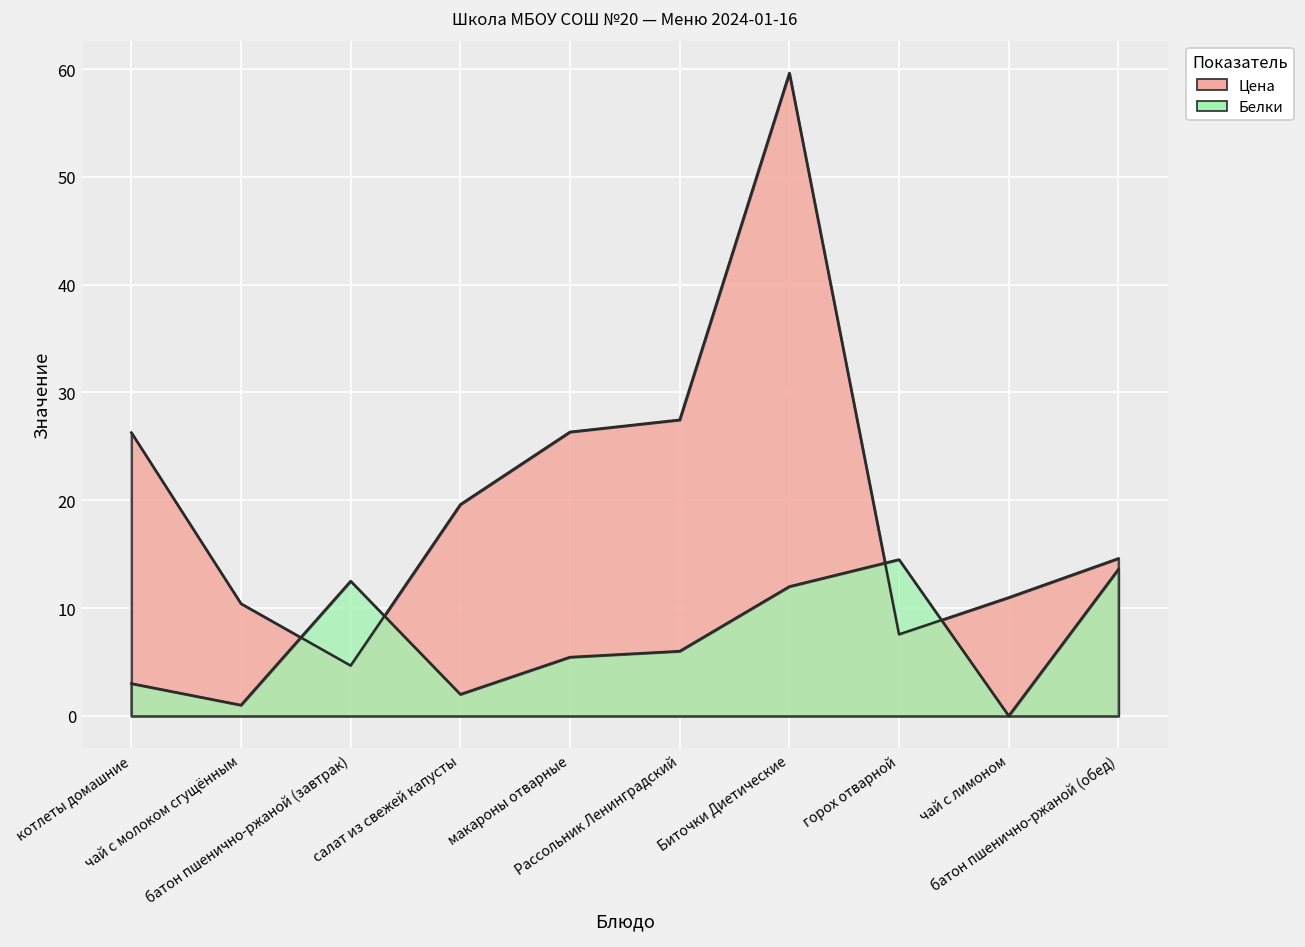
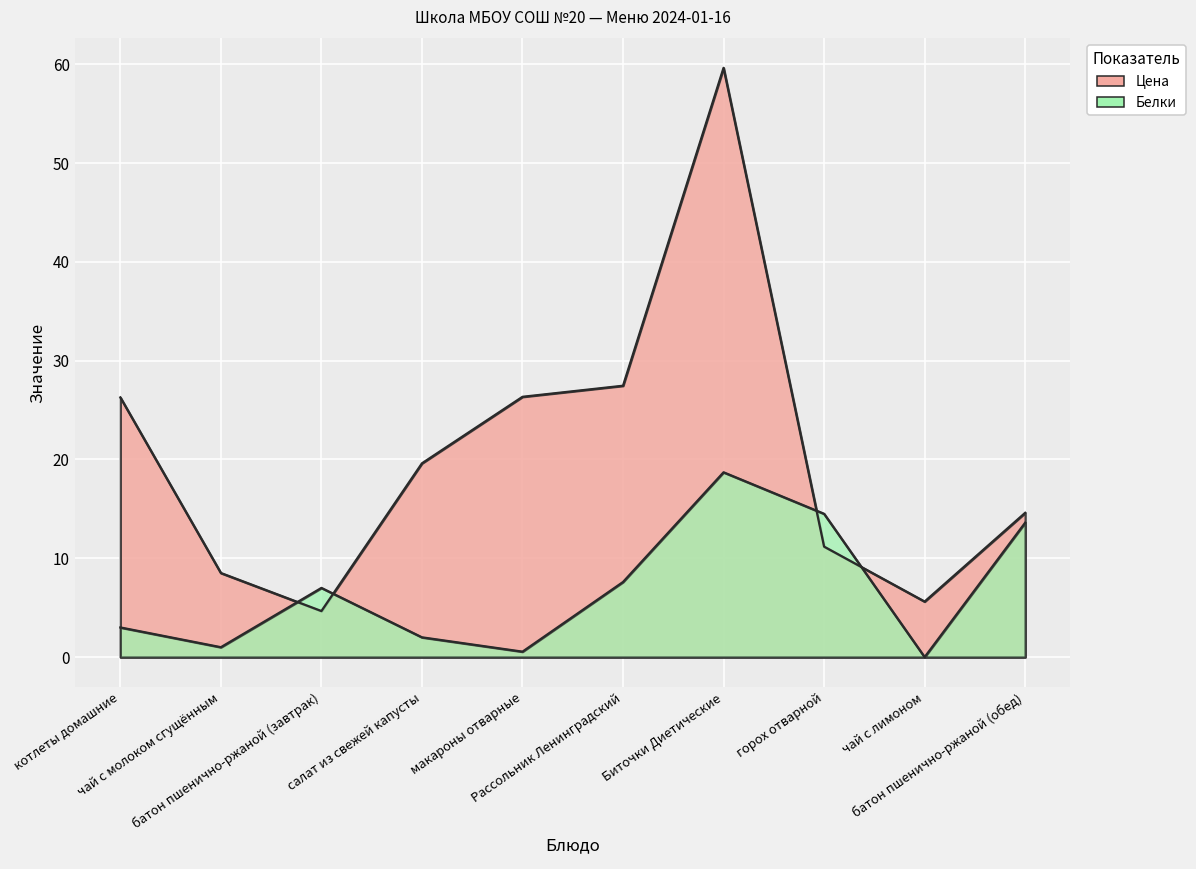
  {
    "Цена": {
      "котлеты домашние": 26,
-     "чай с молоком сгущённым": 10,
+     "чай с молоком сгущённым": 9,
      "батон пшенично-ржаной (завтрак)": 5,
      "салат из свежей капусты": 20,
      "макароны отварные": 26,
      "Рассольник Ленинградский": 27,
      "Биточки Диетические": 60,
-     "горох отварной": 8,
-     "чай с лимоном": 11,
+     "горох отварной": 11,
+     "чай с лимоном": 6,
      "батон пшенично-ржаной (обед)": 15
    },
    "Белки": {
      "котлеты домашние": 3,
      "чай с молоком сгущённым": 1,
-     "батон пшенично-ржаной (завтрак)": 13,
+     "батон пшенично-ржаной (завтрак)": 7,
      "салат из свежей капусты": 2,
-     "макароны отварные": 5,
-     "Рассольник Ленинградский": 6,
-     "Биточки Диетические": 12,
+     "макароны отварные": 1,
+     "Рассольник Ленинградский": 8,
+     "Биточки Диетические": 19,
      "горох отварной": 15,
      "чай с лимоном": 0,
      "батон пшенично-ржаной (обед)": 14
    }
  }
